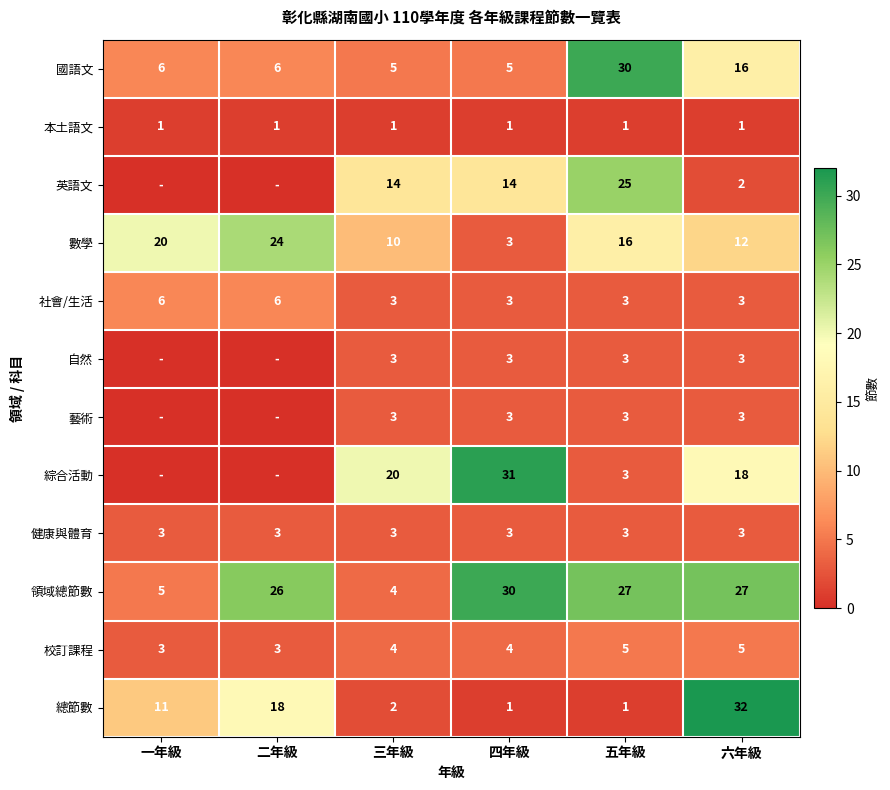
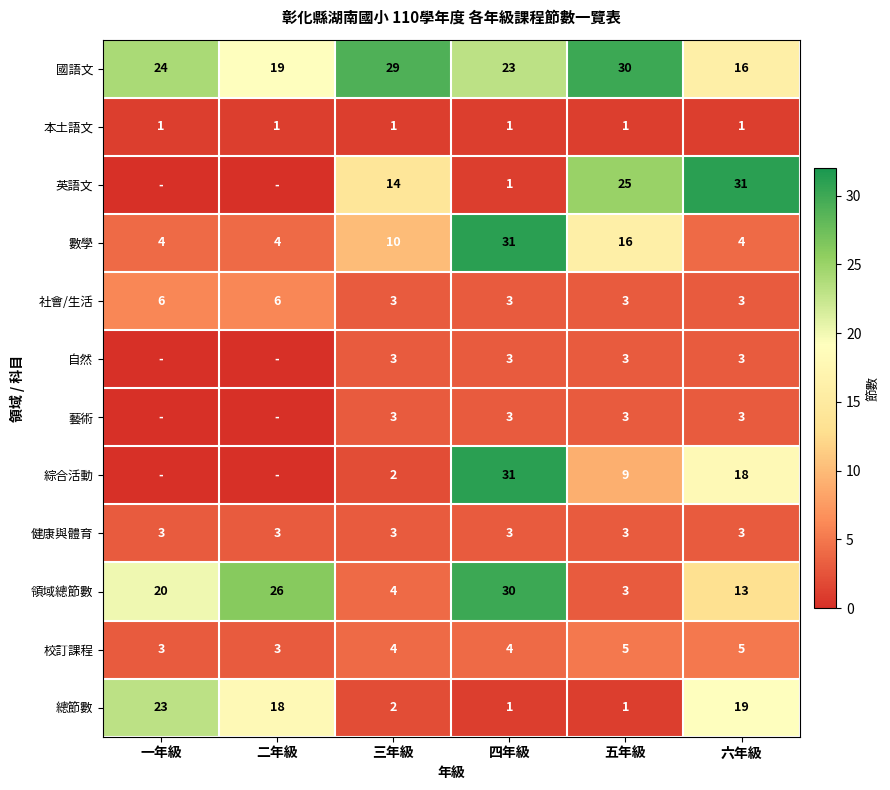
  {
    "國語文": {
-     "一年級": 6,
-     "二年級": 6,
-     "三年級": 5,
-     "四年級": 5,
+     "一年級": 24,
+     "二年級": 19,
+     "三年級": 29,
+     "四年級": 23,
      "五年級": 30,
      "六年級": 16
    },
    "本土語文": {
      "一年級": 1,
      "二年級": 1,
      "三年級": 1,
      "四年級": 1,
      "五年級": 1,
      "六年級": 1
    },
    "英語文": {
      "三年級": 14,
-     "四年級": 14,
+     "四年級": 1,
      "五年級": 25,
-     "六年級": 2
+     "六年級": 31
    },
    "數學": {
-     "一年級": 20,
-     "二年級": 24,
+     "一年級": 4,
+     "二年級": 4,
      "三年級": 10,
-     "四年級": 3,
+     "四年級": 31,
      "五年級": 16,
-     "六年級": 12
+     "六年級": 4
    },
    "社會/生活": {
      "一年級": 6,
      "二年級": 6,
      "三年級": 3,
      "四年級": 3,
      "五年級": 3,
      "六年級": 3
    },
    "自然": {
      "三年級": 3,
      "四年級": 3,
      "五年級": 3,
      "六年級": 3
    },
    "藝術": {
      "三年級": 3,
      "四年級": 3,
      "五年級": 3,
      "六年級": 3
    },
    "綜合活動": {
-     "三年級": 20,
+     "三年級": 2,
      "四年級": 31,
-     "五年級": 3,
+     "五年級": 9,
      "六年級": 18
    },
    "健康與體育": {
      "一年級": 3,
      "二年級": 3,
      "三年級": 3,
      "四年級": 3,
      "五年級": 3,
      "六年級": 3
    },
    "領域總節數": {
-     "一年級": 5,
+     "一年級": 20,
      "二年級": 26,
      "三年級": 4,
      "四年級": 30,
-     "五年級": 27,
-     "六年級": 27
+     "五年級": 3,
+     "六年級": 13
    },
    "校訂課程": {
      "一年級": 3,
      "二年級": 3,
      "三年級": 4,
      "四年級": 4,
      "五年級": 5,
      "六年級": 5
    },
    "總節數": {
-     "一年級": 11,
+     "一年級": 23,
      "二年級": 18,
      "三年級": 2,
      "四年級": 1,
      "五年級": 1,
-     "六年級": 32
+     "六年級": 19
    }
  }
